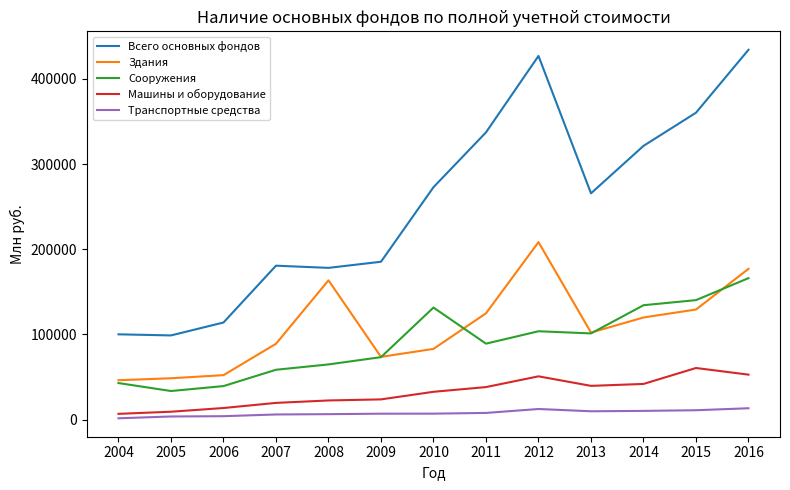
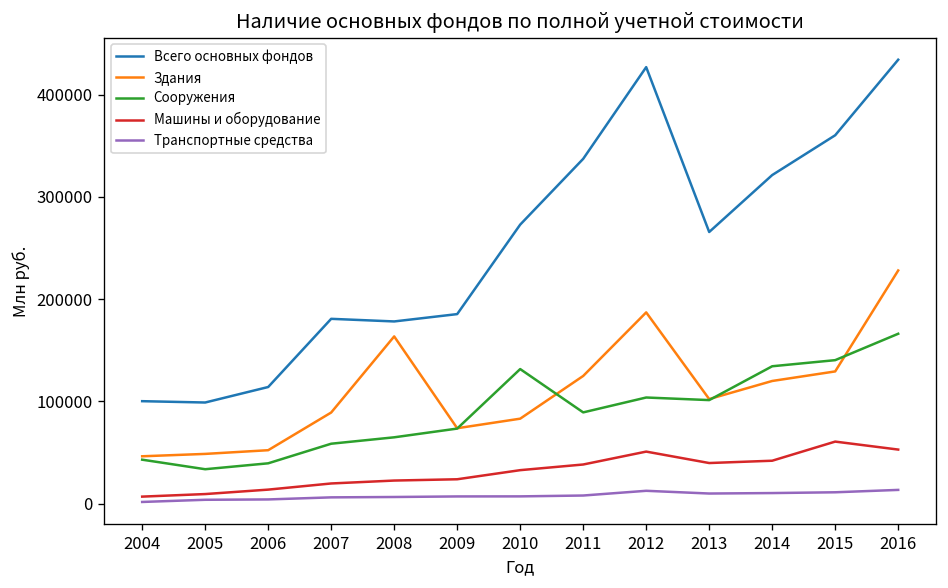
  {
    "Всего основных фондов": {
      "2004": 100000,
      "2005": 100000,
      "2006": 110000,
      "2007": 180000,
      "2008": 180000,
      "2009": 190000,
      "2010": 270000,
      "2011": 340000,
      "2012": 430000,
      "2013": 270000,
      "2014": 320000,
      "2015": 360000,
      "2016": 430000
    },
    "Здания": {
      "2004": 50000,
      "2005": 50000,
      "2006": 50000,
      "2007": 90000,
      "2008": 160000,
      "2010": 80000,
      "2011": 120000,
-     "2012": 210000,
+     "2012": 190000,
      "2014": 120000,
      "2015": 130000,
-     "2016": 180000
+     "2016": 230000
    },
    "Сооружения": {
      "2004": 40000,
      "2005": 30000,
      "2006": 40000,
      "2007": 60000,
      "2008": 60000,
      "2010": 130000,
      "2011": 90000,
      "2012": 100000,
      "2014": 130000,
      "2015": 140000,
      "2016": 170000
    },
    "Машины и оборудование": {
      "2004": 10000,
      "2005": 10000,
      "2006": 10000,
      "2007": 20000,
      "2008": 20000,
      "2009": 20000,
      "2010": 30000,
      "2011": 40000,
      "2012": 50000,
      "2013": 40000,
      "2014": 40000,
      "2015": 60000,
      "2016": 50000
    },
    "Транспортные средства": {
      "2004": 0,
      "2005": 0,
      "2006": 0,
      "2007": 10000,
      "2008": 10000,
      "2009": 10000,
      "2010": 10000,
      "2011": 10000,
      "2012": 10000,
      "2013": 10000,
      "2014": 10000,
      "2015": 10000,
      "2016": 10000
    }
  }
